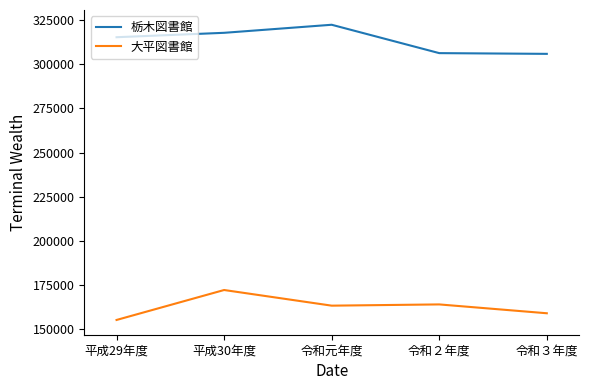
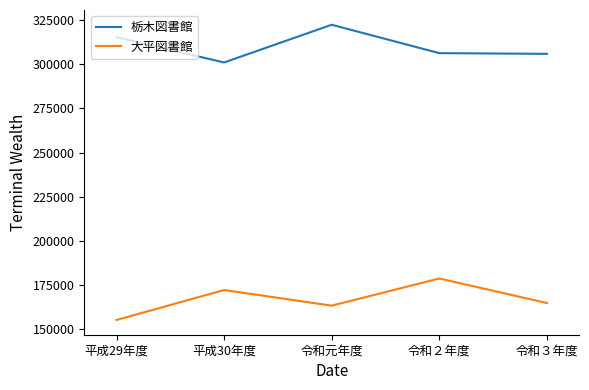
  {
    "栃木図書館": {
-     "平成30年度": 318000,
+     "平成30年度": 301000,
      "令和元年度": 322000,
      "令和２年度": 306000,
      "令和３年度": 306000
    },
    "大平図書館": {
      "平成29年度": 155000,
      "平成30年度": 172000,
      "令和元年度": 163000,
-     "令和２年度": 164000,
-     "令和３年度": 159000
+     "令和２年度": 179000,
+     "令和３年度": 165000
    }
  }
